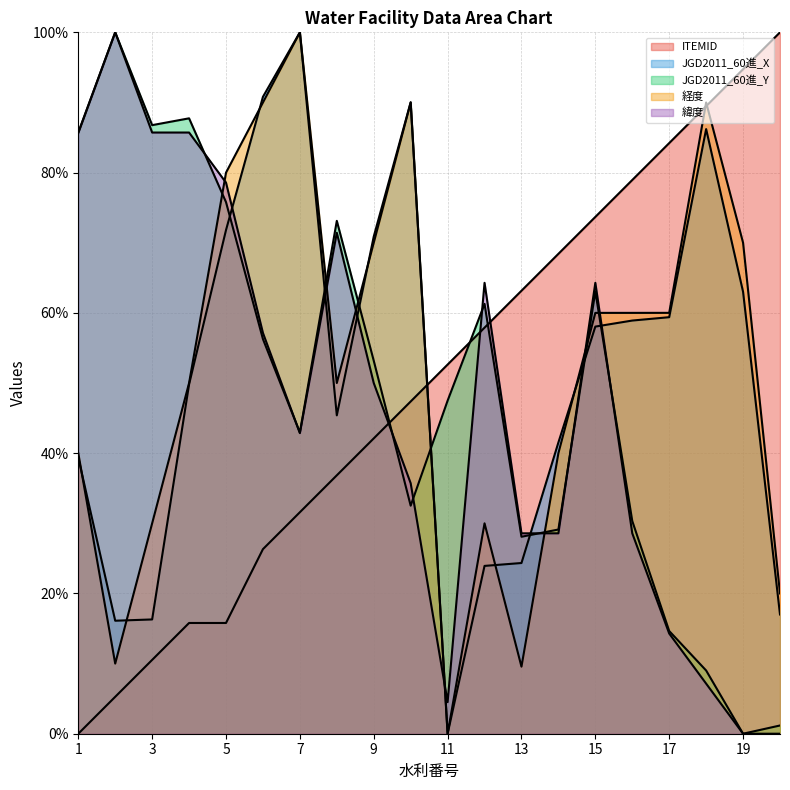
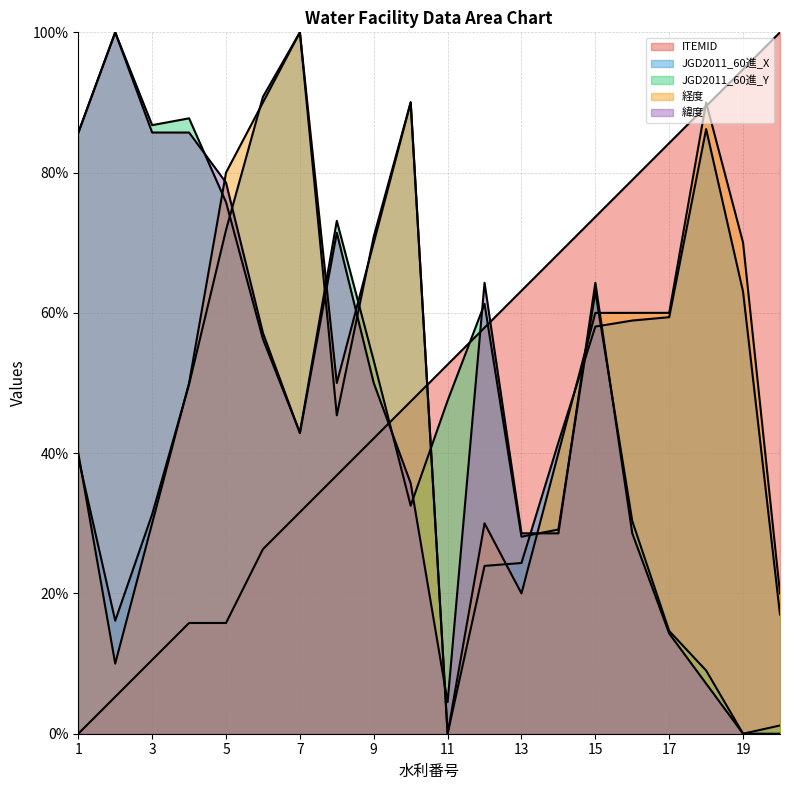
  {
    "ITEMID": {
      "1": "0%",
      "3": "11%",
      "5": "16%",
      "7": "32%",
      "9": "42%",
      "11": "53%",
      "13": "63%",
      "15": "74%",
      "17": "84%"
    },
    "JGD2011_60進_X": {
      "1": "39%",
-     "3": "16%",
+     "3": "31%",
      "5": "72%",
      "9": "71%",
      "13": "24%",
      "15": "58%",
      "17": "59%",
      "19": "63%"
    },
    "JGD2011_60進_Y": {
      "3": "87%",
      "5": "76%",
      "9": "53%",
      "11": "47%",
      "13": "28%",
      "15": "63%"
    },
    "経度": {
      "1": "40%",
      "3": "30%",
      "5": "80%",
      "9": "70%",
-     "13": "10%",
+     "13": "20%",
      "15": "60%",
      "17": "60%",
      "19": "70%"
    },
    "緯度": {
      "3": "86%",
      "5": "79%",
      "9": "50%",
      "11": "5%",
      "13": "29%",
      "15": "64%"
    }
  }
